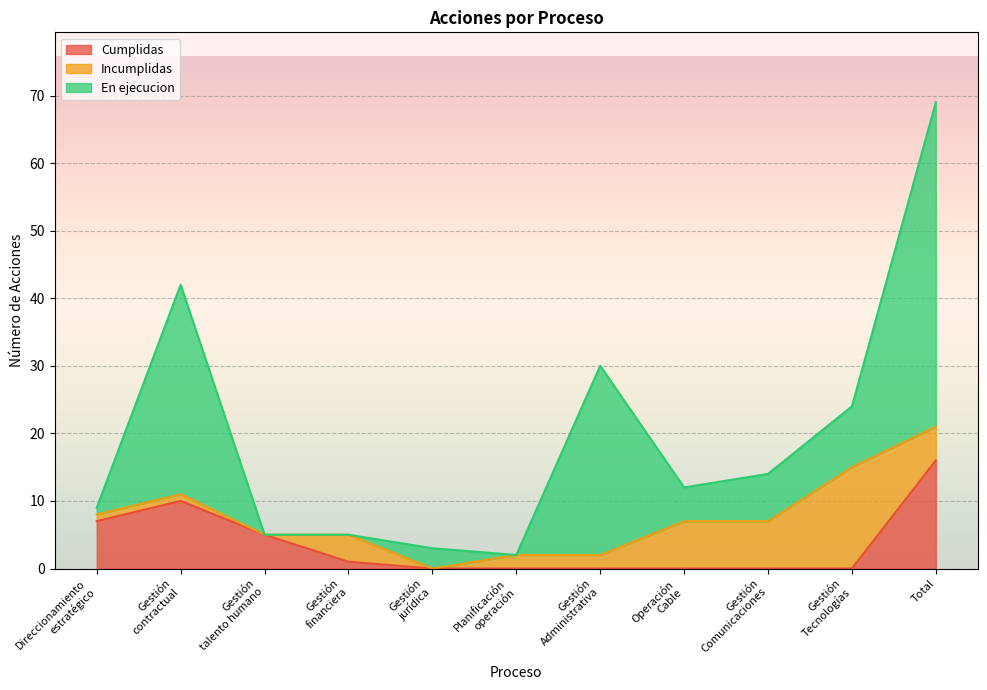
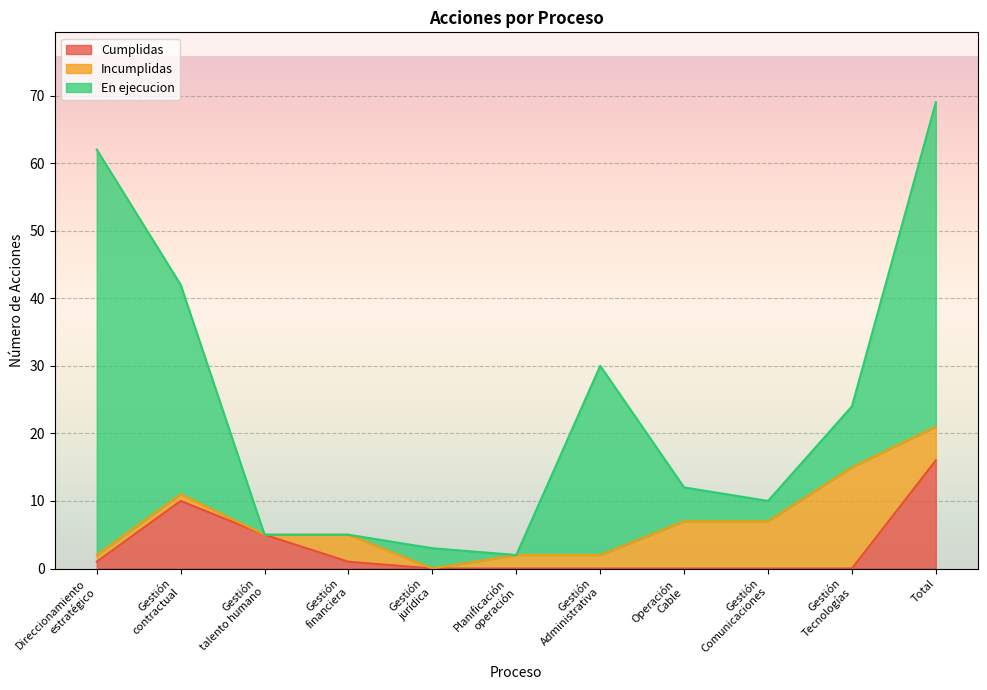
  {
    "Cumplidas": {
-     "Direccionamiento estratégico": 7,
+     "Direccionamiento estratégico": 1,
      "Gestión contractual": 10,
      "Gestión financiera": 1,
      "Planificación operación": 0,
      "Gestión Administrativa": 0,
      "Operación Cable": 0,
      "Gestión Comunicaciones": 0,
      "Gestión Tecnologías": 0,
      "Total": 16
    },
    "Incumplidas": {
      "Direccionamiento estratégico": 1,
      "Gestión contractual": 1,
      "Gestión Administrativa": 2,
      "Operación Cable": 7,
      "Gestión Comunicaciones": 7,
      "Gestión Tecnologías": 15,
      "Total": 5
    },
    "En ejecucion": {
-     "Direccionamiento estratégico": 1,
+     "Direccionamiento estratégico": 60,
      "Gestión contractual": 31,
      "Gestión jurídica": 3,
      "Gestión Administrativa": 28,
      "Operación Cable": 5,
-     "Gestión Comunicaciones": 7,
+     "Gestión Comunicaciones": 3,
      "Gestión Tecnologías": 9,
      "Total": 48
    }
  }
